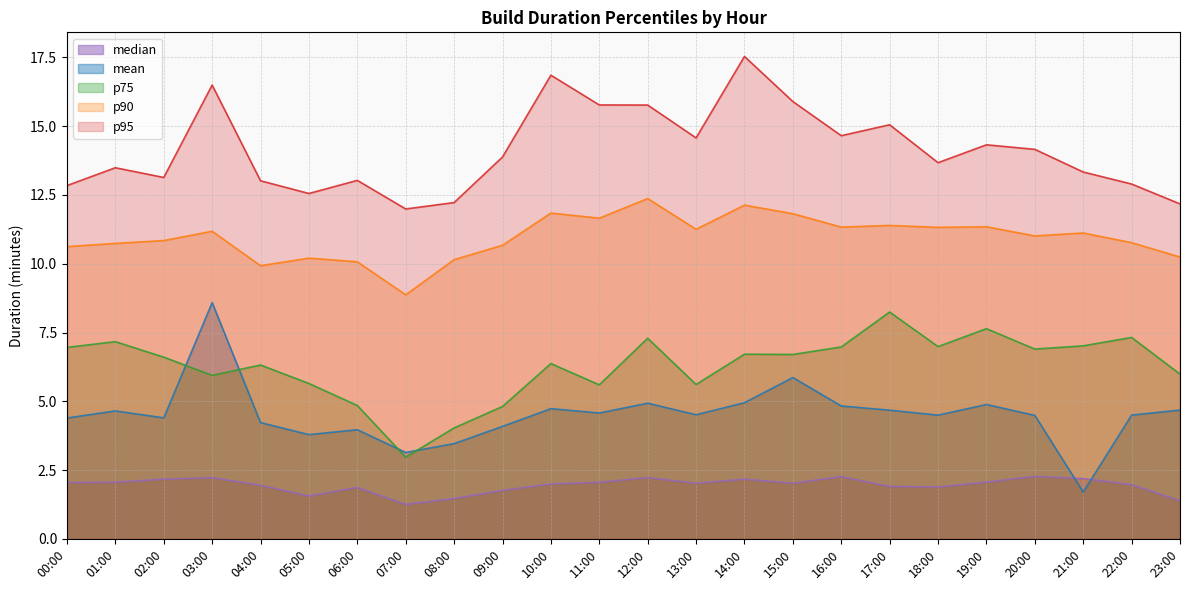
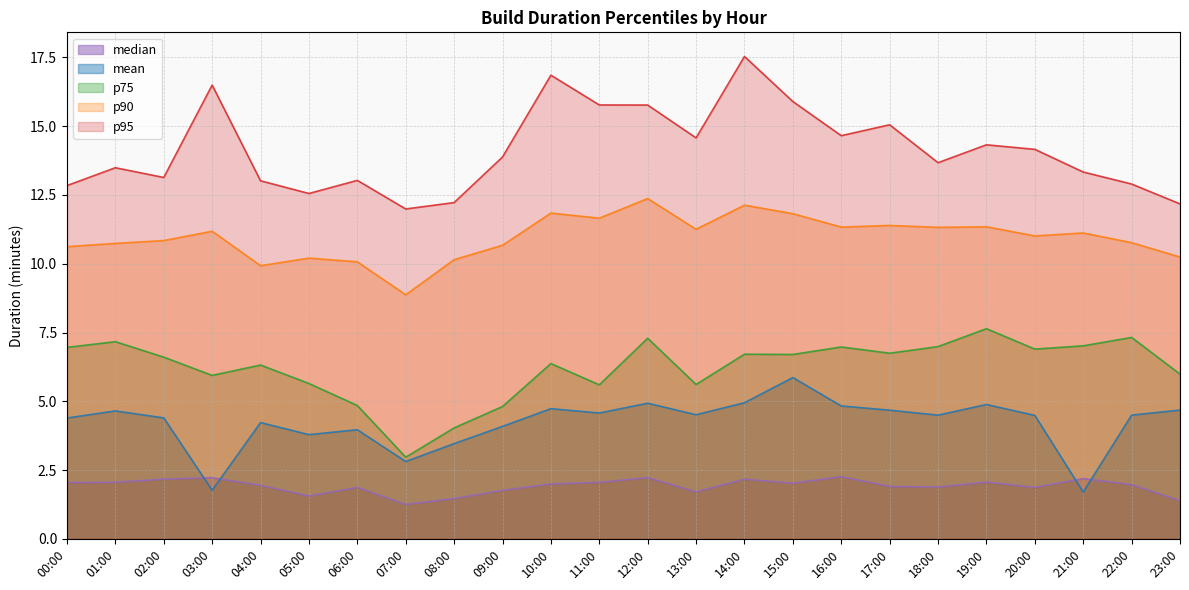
  {
    "median": {
      "00:00": 2.0,
      "01:00": 2.1,
      "02:00": 2.2,
      "03:00": 2.2,
      "04:00": 1.9,
      "05:00": 1.6,
      "06:00": 1.9,
      "07:00": 1.3,
      "08:00": 1.5,
      "09:00": 1.8,
      "10:00": 2.0,
      "11:00": 2.1,
      "12:00": 2.2,
-     "13:00": 2.0,
+     "13:00": 1.7,
      "14:00": 2.2,
      "15:00": 2.0,
      "16:00": 2.3,
      "17:00": 1.9,
      "18:00": 1.9,
      "19:00": 2.1,
-     "20:00": 2.3,
+     "20:00": 1.9,
      "21:00": 2.2,
      "22:00": 2.0,
      "23:00": 1.4
    },
    "mean": {
      "00:00": 4.4,
      "01:00": 4.7,
      "02:00": 4.4,
-     "03:00": 8.6,
+     "03:00": 1.8,
      "04:00": 4.2,
      "05:00": 3.8,
      "06:00": 4.0,
-     "07:00": 3.1,
+     "07:00": 2.8,
      "08:00": 3.5,
      "09:00": 4.1,
      "10:00": 4.7,
      "11:00": 4.6,
      "12:00": 4.9,
      "13:00": 4.5,
      "14:00": 4.9,
      "15:00": 5.9,
      "16:00": 4.8,
      "17:00": 4.7,
      "18:00": 4.5,
      "19:00": 4.9,
      "20:00": 4.5,
      "21:00": 1.7,
      "22:00": 4.5,
      "23:00": 4.7
    },
    "p75": {
      "00:00": 7.0,
      "01:00": 7.2,
      "02:00": 6.6,
      "03:00": 5.9,
      "04:00": 6.3,
      "05:00": 5.6,
      "06:00": 4.8,
      "07:00": 3.0,
      "08:00": 4.0,
      "09:00": 4.8,
      "10:00": 6.4,
      "11:00": 5.6,
      "12:00": 7.3,
      "13:00": 5.6,
      "14:00": 6.7,
      "15:00": 6.7,
      "16:00": 7.0,
-     "17:00": 8.2,
+     "17:00": 6.7,
      "18:00": 7.0,
      "19:00": 7.6,
      "20:00": 6.9,
      "21:00": 7.0,
      "22:00": 7.3,
      "23:00": 6.0
    }
  }
